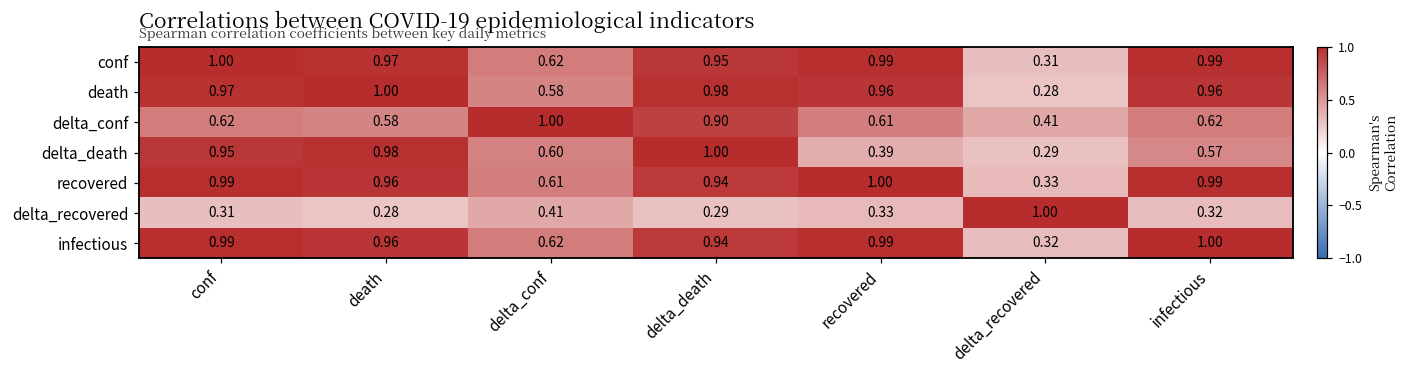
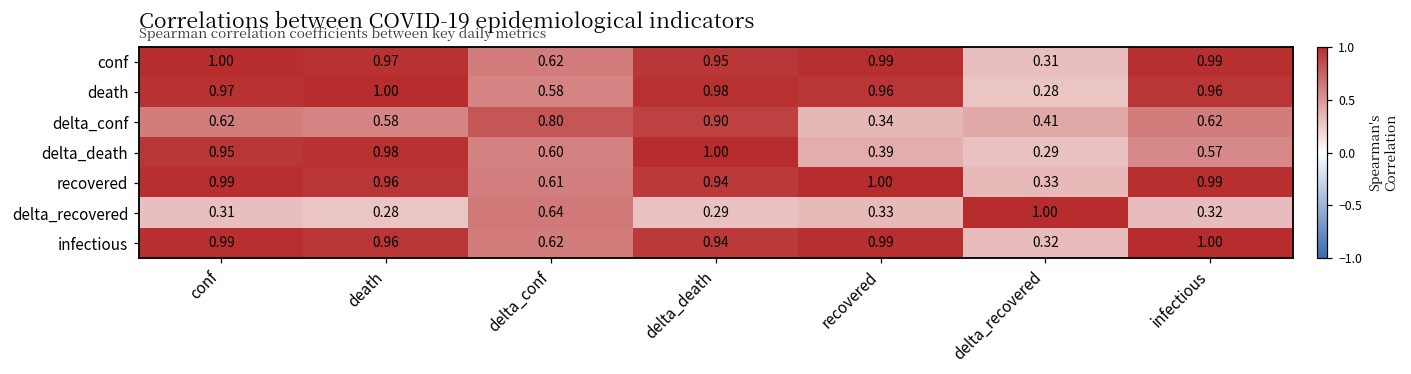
  {
    "conf": {
      "conf": 1.00,
      "death": 0.97,
      "delta_conf": 0.62,
      "delta_death": 0.95,
      "recovered": 0.99,
      "delta_recovered": 0.31,
      "infectious": 0.99
    },
    "death": {
      "conf": 0.97,
      "death": 1.00,
      "delta_conf": 0.58,
      "delta_death": 0.98,
      "recovered": 0.96,
      "delta_recovered": 0.28,
      "infectious": 0.96
    },
    "delta_conf": {
      "conf": 0.62,
      "death": 0.58,
-     "delta_conf": 1.00,
+     "delta_conf": 0.80,
      "delta_death": 0.90,
-     "recovered": 0.61,
+     "recovered": 0.34,
      "delta_recovered": 0.41,
      "infectious": 0.62
    },
    "delta_death": {
      "conf": 0.95,
      "death": 0.98,
      "delta_conf": 0.60,
      "delta_death": 1.00,
      "recovered": 0.39,
      "delta_recovered": 0.29,
      "infectious": 0.57
    },
    "recovered": {
      "conf": 0.99,
      "death": 0.96,
      "delta_conf": 0.61,
      "delta_death": 0.94,
      "recovered": 1.00,
      "delta_recovered": 0.33,
      "infectious": 0.99
    },
    "delta_recovered": {
      "conf": 0.31,
      "death": 0.28,
-     "delta_conf": 0.41,
+     "delta_conf": 0.64,
      "delta_death": 0.29,
      "recovered": 0.33,
      "delta_recovered": 1.00,
      "infectious": 0.32
    },
    "infectious": {
      "conf": 0.99,
      "death": 0.96,
      "delta_conf": 0.62,
      "delta_death": 0.94,
      "recovered": 0.99,
      "delta_recovered": 0.32,
      "infectious": 1.00
    }
  }
